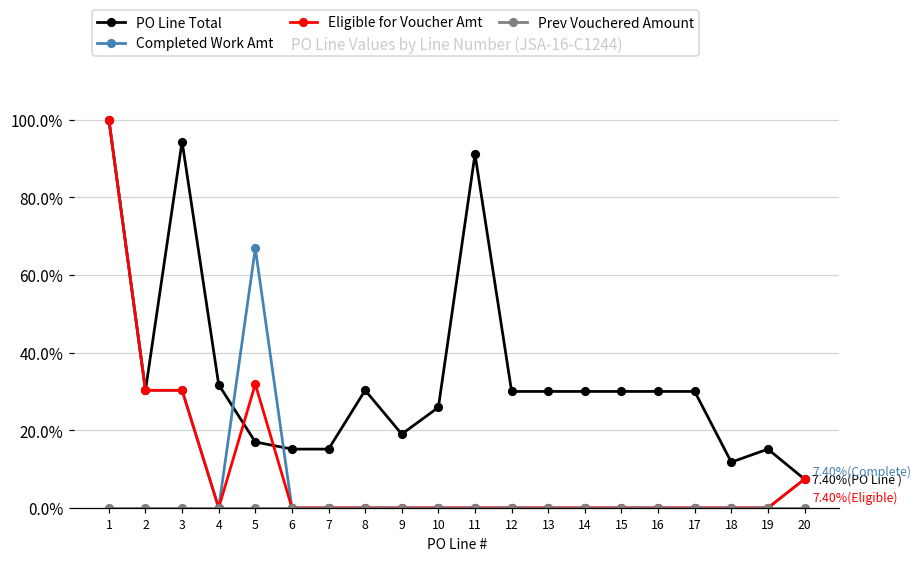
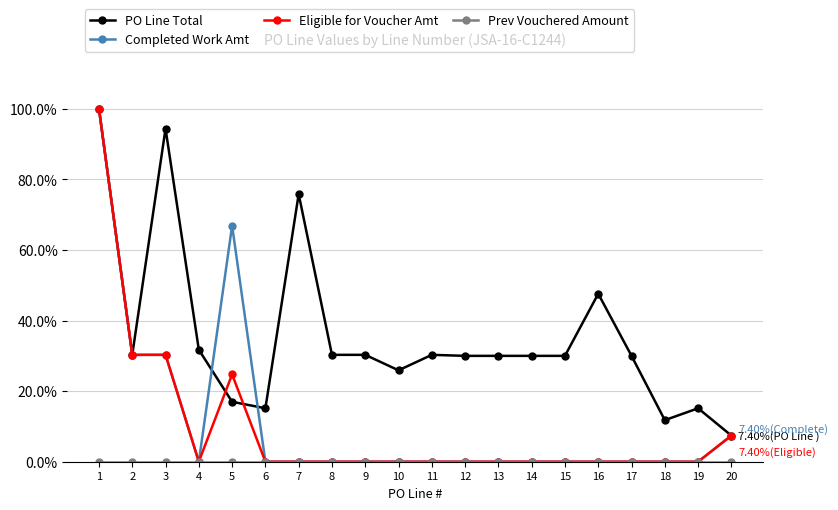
  {
    "PO Line Total": {
      "3": "94%",
      "4": "32%",
      "5": "17%",
      "6": "15%",
-     "7": "15%",
+     "7": "76%",
      "8": "30%",
-     "9": "19%",
+     "9": "30%",
      "10": "26%",
-     "11": "91%",
+     "11": "30%",
      "12": "30%",
      "13": "30%",
      "14": "30%",
      "15": "30%",
-     "16": "30%",
+     "16": "48%",
      "17": "30%",
      "18": "12%",
      "19": "15%"
    },
    "Completed Work Amt": {
      "5": "67%"
    },
    "Eligible for Voucher Amt": {
-     "5": "32%"
+     "5": "25%"
    },
    "Prev Vouchered Amount": {
      "1": "0%",
      "2": "0%",
      "3": "0%",
      "5": "0%"
    }
  }
